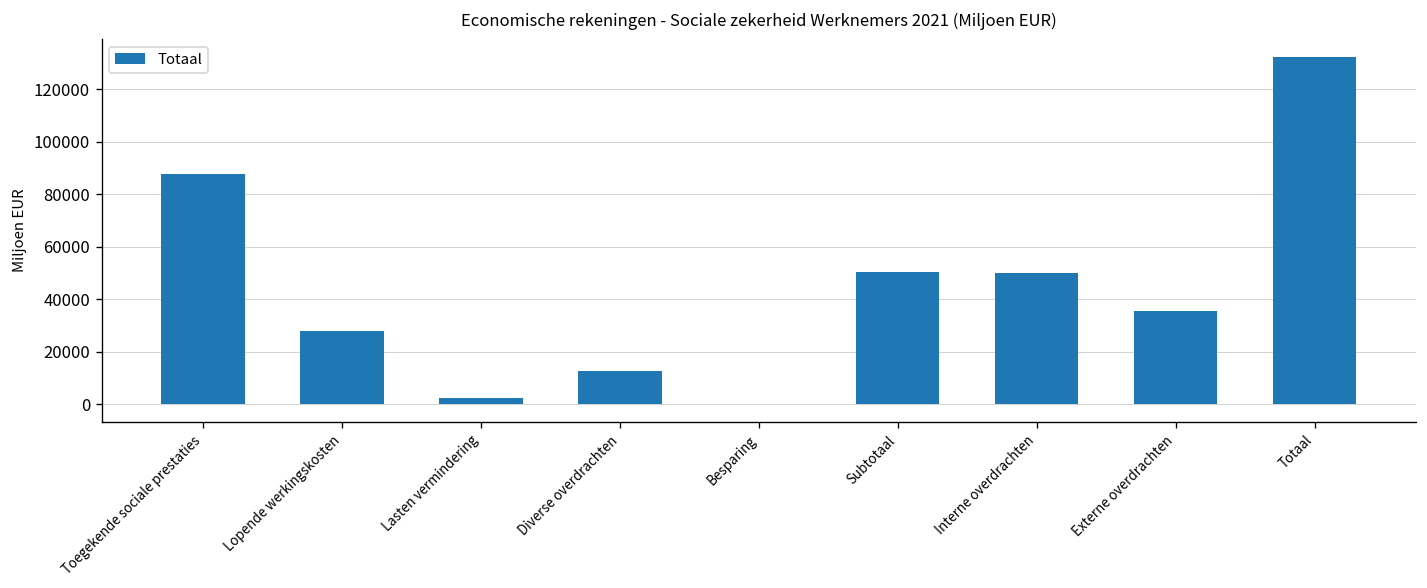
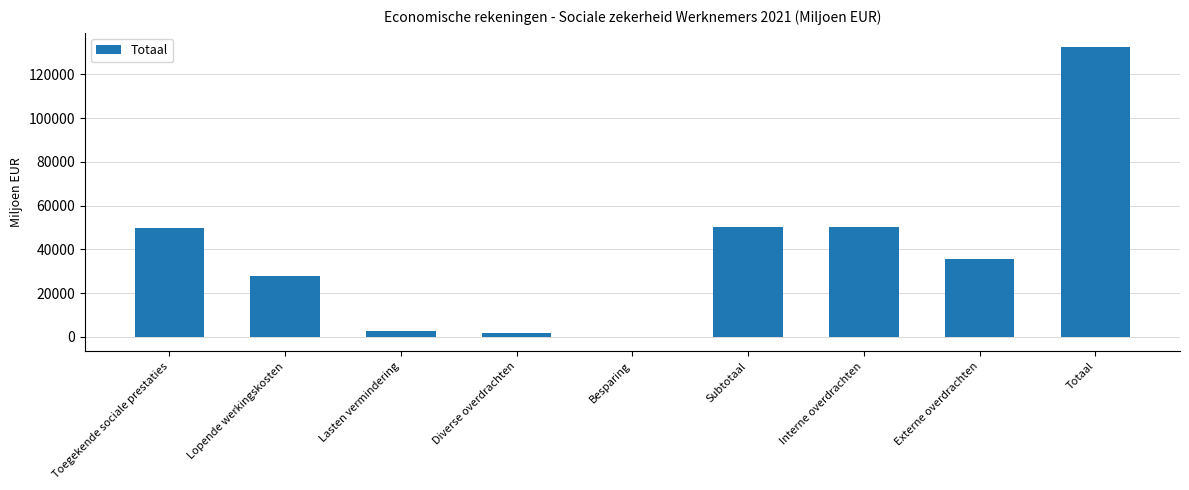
  {
-   "Toegekende sociale prestaties": 88000,
+   "Toegekende sociale prestaties": 50000,
    "Lopende werkingskosten": 28000,
    "Lasten vermindering": 3000,
-   "Diverse overdrachten": 13000,
+   "Diverse overdrachten": 2000,
    "Subtotaal": 50000,
    "Interne overdrachten": 50000,
    "Externe overdrachten": 36000,
    "Totaal": 132000
  }
